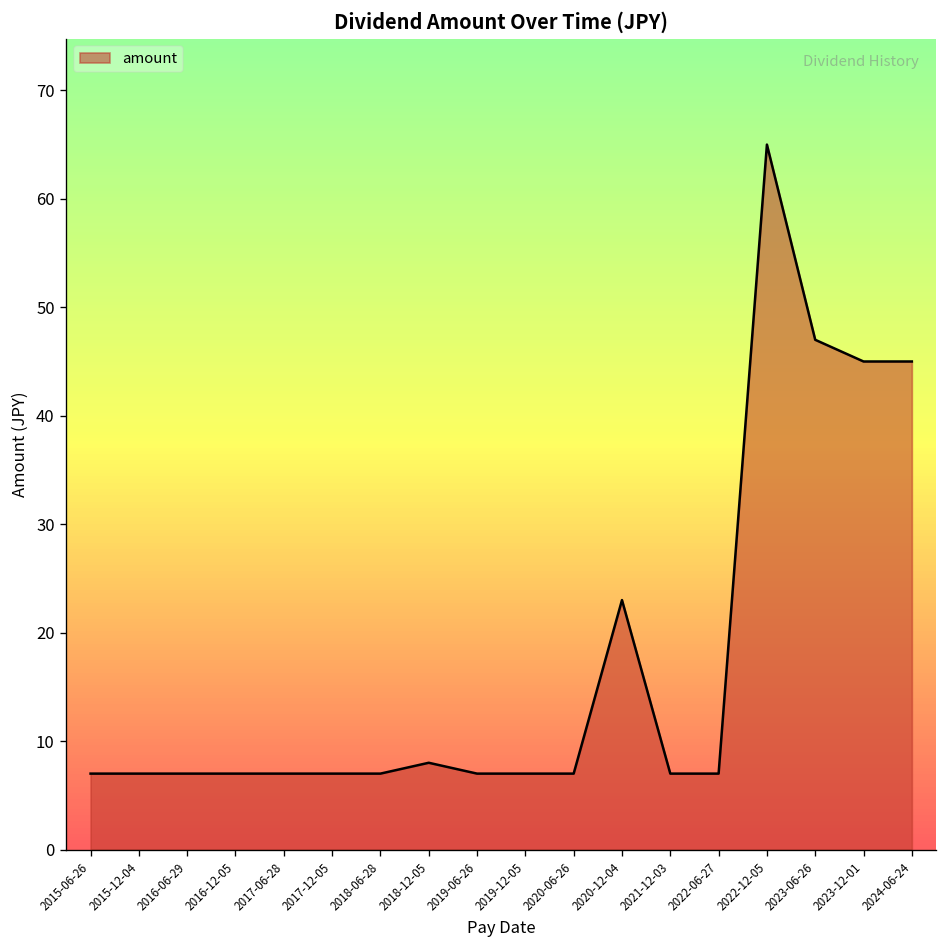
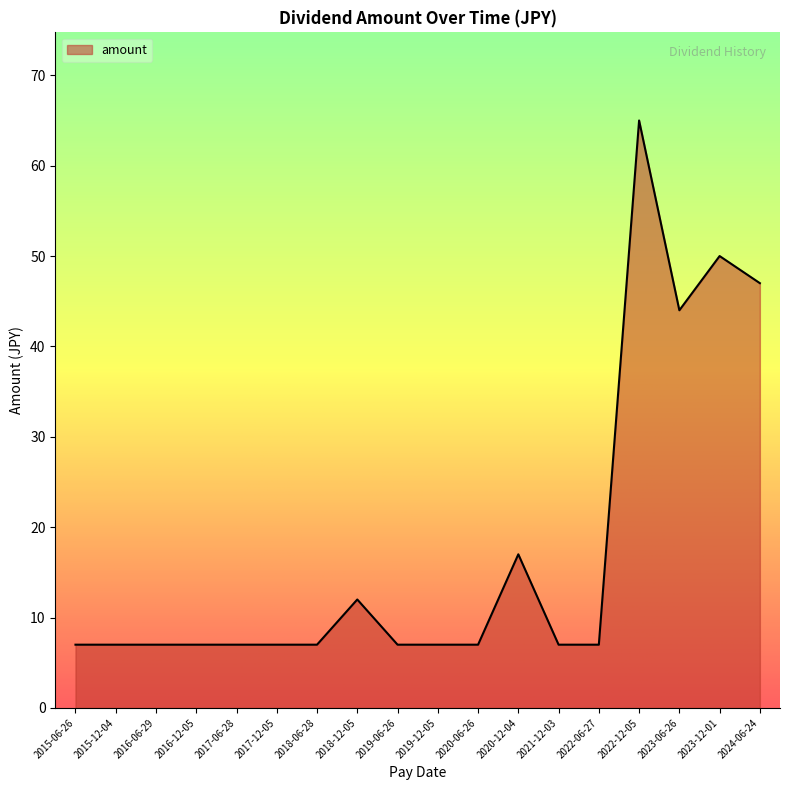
  {
    "2015-06-26": 7,
    "2015-12-04": 7,
    "2016-06-29": 7,
    "2016-12-05": 7,
    "2017-06-28": 7,
    "2017-12-05": 7,
    "2018-06-28": 7,
-   "2018-12-05": 8,
+   "2018-12-05": 12,
    "2019-06-26": 7,
    "2019-12-05": 7,
    "2020-06-26": 7,
-   "2020-12-04": 23,
+   "2020-12-04": 17,
    "2021-12-03": 7,
    "2022-06-27": 7,
    "2022-12-05": 65,
-   "2023-06-26": 47,
-   "2023-12-01": 45,
-   "2024-06-24": 45
+   "2023-06-26": 44,
+   "2023-12-01": 50,
+   "2024-06-24": 47
  }
